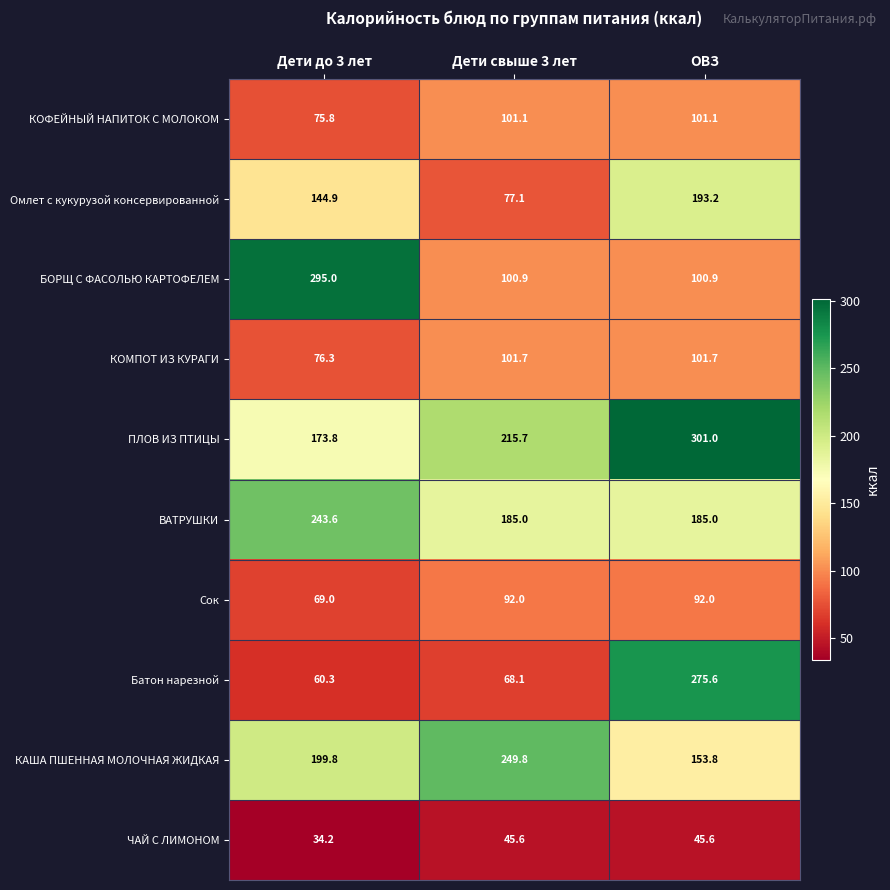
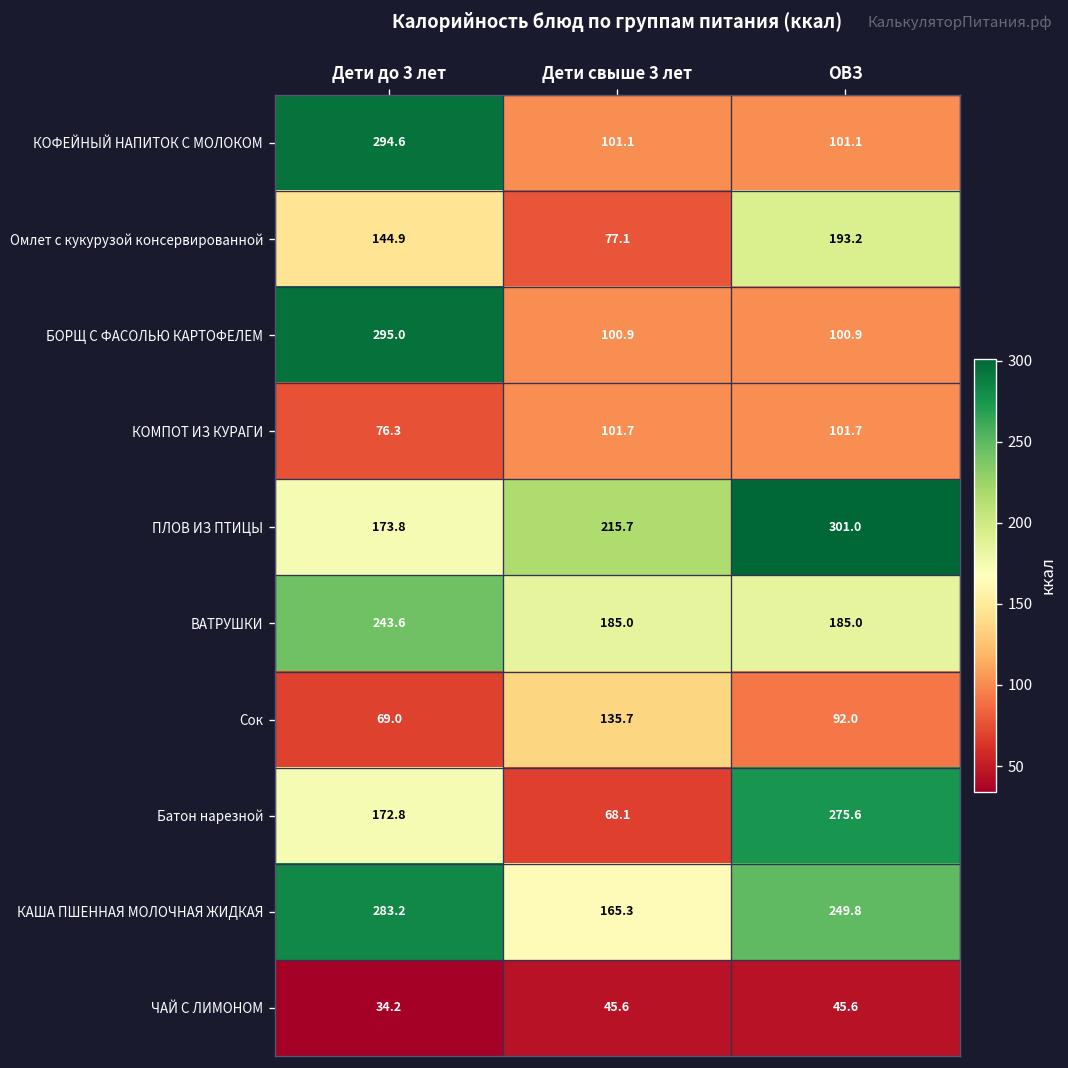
  {
    "КОФЕЙНЫЙ НАПИТОК С МОЛОКОМ": {
-     "Дети до 3 лет": 75.8,
+     "Дети до 3 лет": 294.6,
      "Дети свыше 3 лет": 101.1,
      "ОВЗ": 101.1
    },
    "Омлет с кукурузой консервированной": {
      "Дети до 3 лет": 144.9,
      "Дети свыше 3 лет": 77.1,
      "ОВЗ": 193.2
    },
    "БОРЩ С ФАСОЛЬЮ КАРТОФЕЛЕМ": {
      "Дети до 3 лет": 295.0,
      "Дети свыше 3 лет": 100.9,
      "ОВЗ": 100.9
    },
    "КОМПОТ ИЗ КУРАГИ": {
      "Дети до 3 лет": 76.3,
      "Дети свыше 3 лет": 101.7,
      "ОВЗ": 101.7
    },
    "ПЛОВ ИЗ ПТИЦЫ": {
      "Дети до 3 лет": 173.8,
      "Дети свыше 3 лет": 215.7,
      "ОВЗ": 301.0
    },
    "ВАТРУШКИ": {
      "Дети до 3 лет": 243.6,
      "Дети свыше 3 лет": 185.0,
      "ОВЗ": 185.0
    },
    "Сок": {
      "Дети до 3 лет": 69.0,
-     "Дети свыше 3 лет": 92.0,
+     "Дети свыше 3 лет": 135.7,
      "ОВЗ": 92.0
    },
    "Батон нарезной": {
-     "Дети до 3 лет": 60.3,
+     "Дети до 3 лет": 172.8,
      "Дети свыше 3 лет": 68.1,
      "ОВЗ": 275.6
    },
    "КАША ПШЕННАЯ МОЛОЧНАЯ ЖИДКАЯ": {
-     "Дети до 3 лет": 199.8,
-     "Дети свыше 3 лет": 249.8,
-     "ОВЗ": 153.8
+     "Дети до 3 лет": 283.2,
+     "Дети свыше 3 лет": 165.3,
+     "ОВЗ": 249.8
    },
    "ЧАЙ С ЛИМОНОМ": {
      "Дети до 3 лет": 34.2,
      "Дети свыше 3 лет": 45.6,
      "ОВЗ": 45.6
    }
  }
